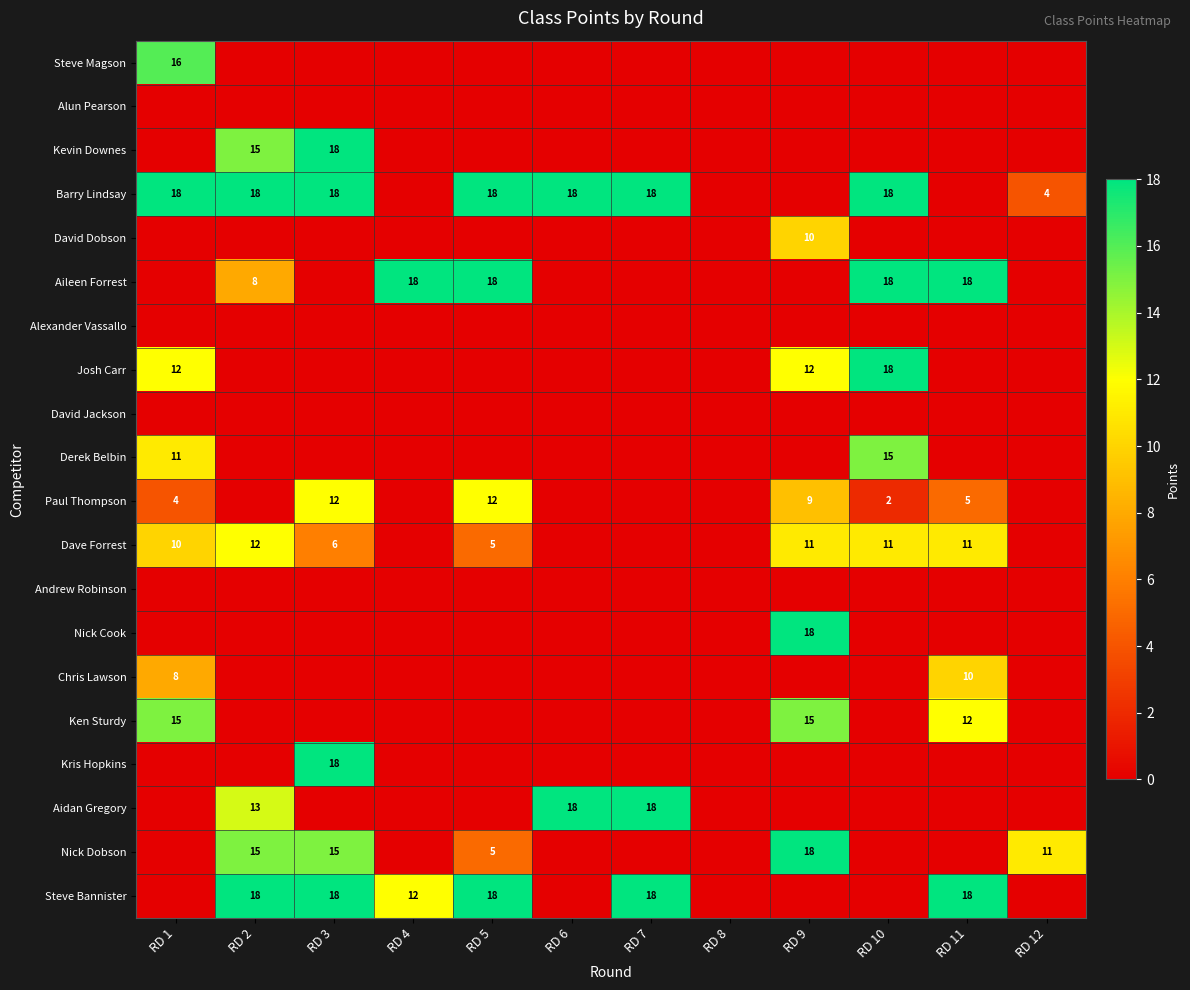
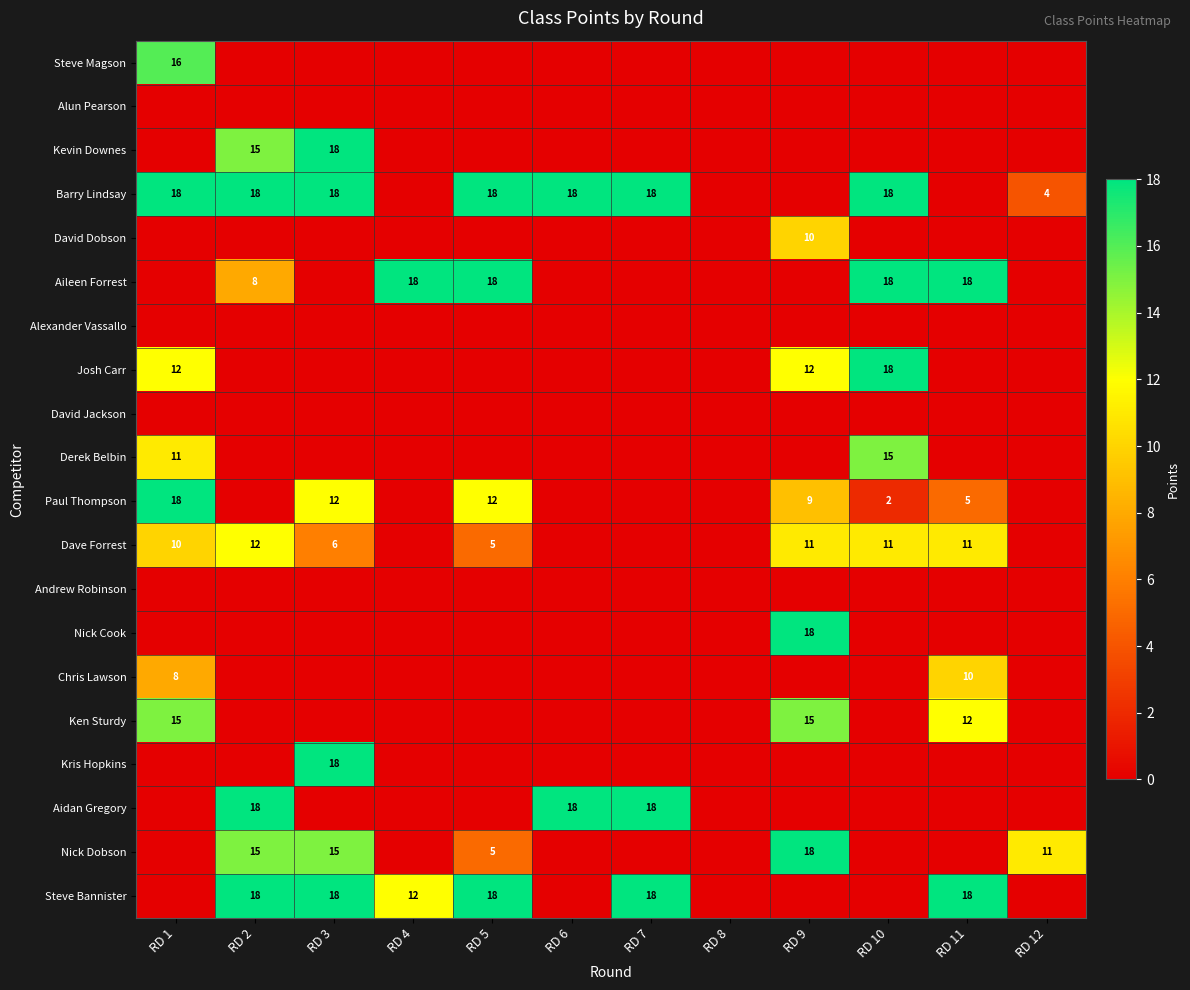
  {
    "Steve Magson": {
      "RD 1": 16
    },
    "Kevin Downes": {
      "RD 2": 15,
      "RD 3": 18
    },
    "Barry Lindsay": {
      "RD 1": 18,
      "RD 2": 18,
      "RD 3": 18,
      "RD 5": 18,
      "RD 6": 18,
      "RD 7": 18,
      "RD 10": 18,
      "RD 12": 4
    },
    "David Dobson": {
      "RD 9": 10
    },
    "Aileen Forrest": {
      "RD 2": 8,
      "RD 4": 18,
      "RD 5": 18,
      "RD 10": 18,
      "RD 11": 18
    },
    "Josh Carr": {
      "RD 1": 12,
      "RD 9": 12,
      "RD 10": 18
    },
    "Derek Belbin": {
      "RD 1": 11,
      "RD 10": 15
    },
    "Paul Thompson": {
-     "RD 1": 4,
+     "RD 1": 18,
      "RD 3": 12,
      "RD 5": 12,
      "RD 9": 9,
      "RD 10": 2,
      "RD 11": 5
    },
    "Dave Forrest": {
      "RD 1": 10,
      "RD 2": 12,
      "RD 3": 6,
      "RD 5": 5,
      "RD 9": 11,
      "RD 10": 11,
      "RD 11": 11
    },
    "Nick Cook": {
      "RD 9": 18
    },
    "Chris Lawson": {
      "RD 1": 8,
      "RD 11": 10
    },
    "Ken Sturdy": {
      "RD 1": 15,
      "RD 9": 15,
      "RD 11": 12
    },
    "Kris Hopkins": {
      "RD 3": 18
    },
    "Aidan Gregory": {
-     "RD 2": 13,
+     "RD 2": 18,
      "RD 6": 18,
      "RD 7": 18
    },
    "Nick Dobson": {
      "RD 2": 15,
      "RD 3": 15,
      "RD 5": 5,
      "RD 9": 18,
      "RD 12": 11
    },
    "Steve Bannister": {
      "RD 2": 18,
      "RD 3": 18,
      "RD 4": 12,
      "RD 5": 18,
      "RD 7": 18,
      "RD 11": 18
    }
  }
